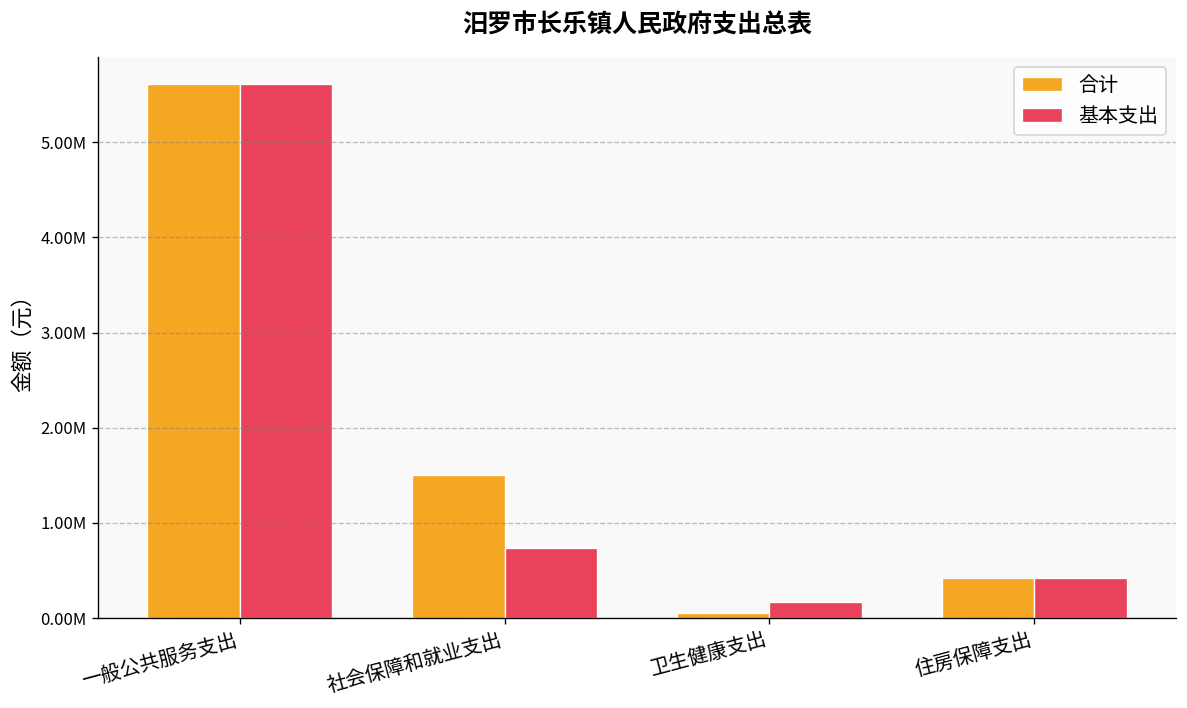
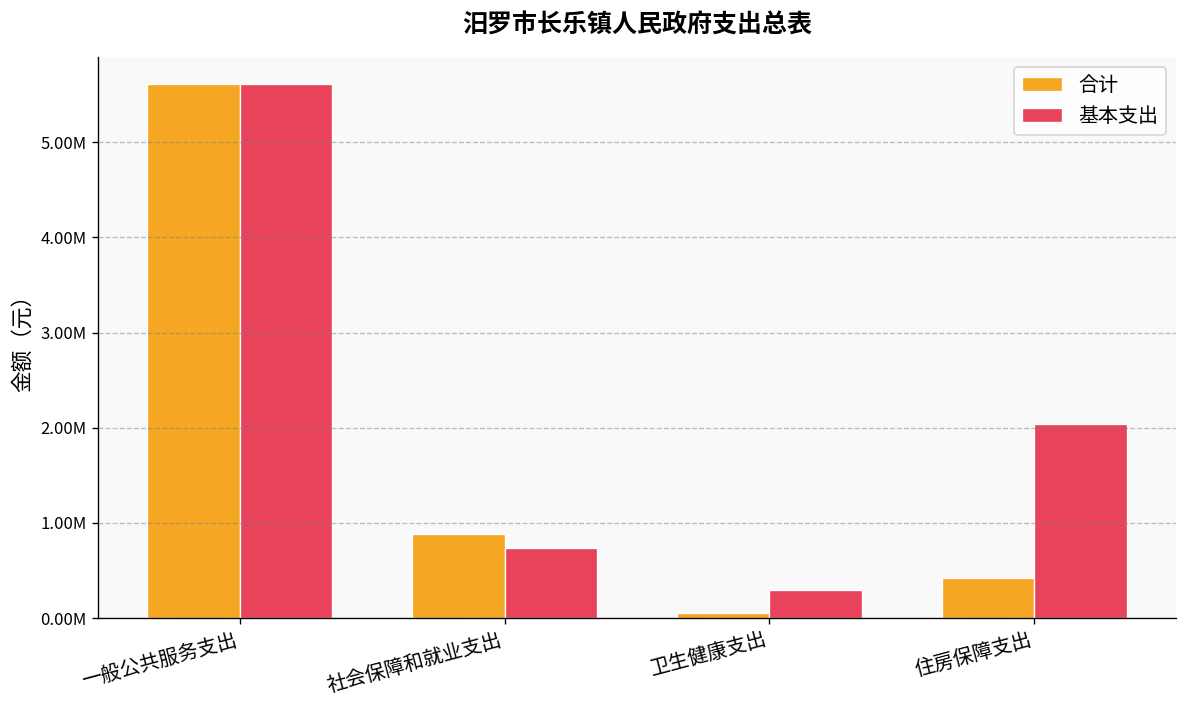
  {
    "合计": {
      "一般公共服务支出": 5600000,
-     "社会保障和就业支出": 1500000,
+     "社会保障和就业支出": 900000,
      "卫生健康支出": 100000,
      "住房保障支出": 400000
    },
    "基本支出": {
      "一般公共服务支出": 5600000,
      "社会保障和就业支出": 700000,
-     "卫生健康支出": 200000,
-     "住房保障支出": 400000
+     "卫生健康支出": 300000,
+     "住房保障支出": 2000000
    }
  }
